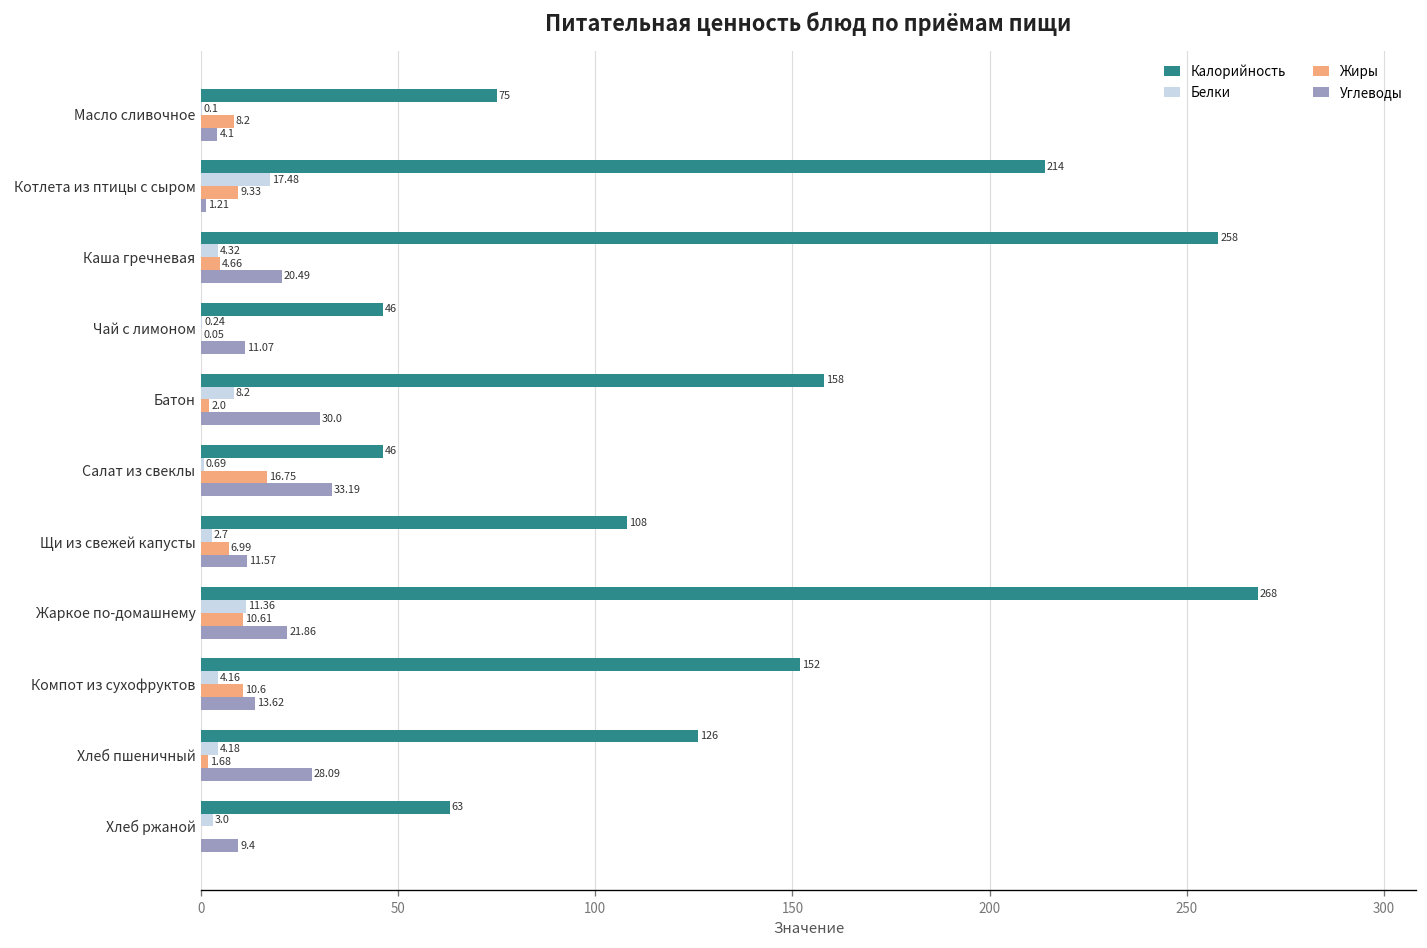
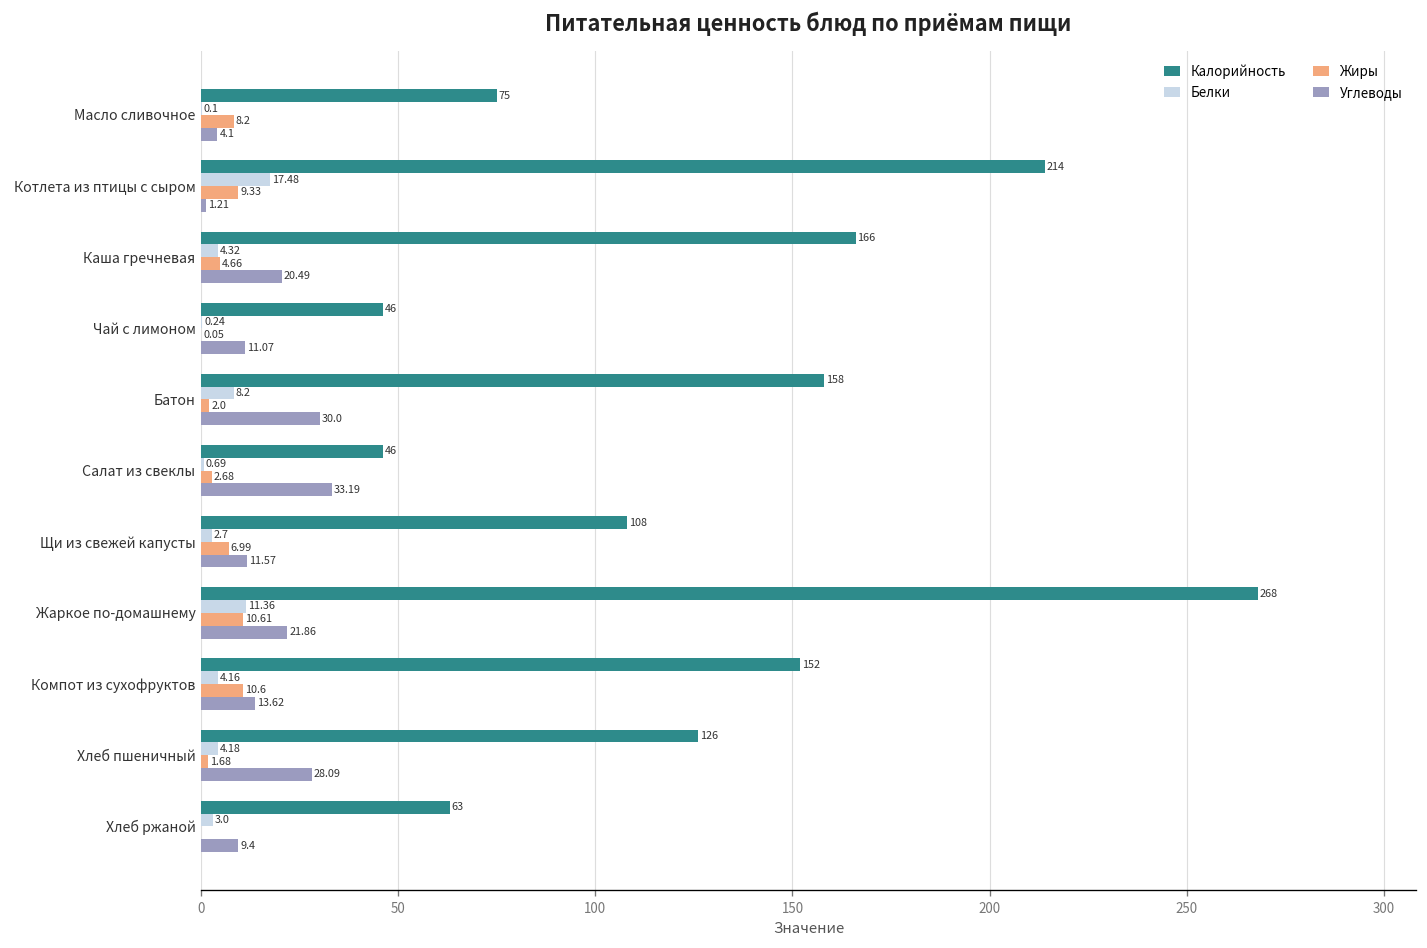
  {
    "Калорийность": {
      "Масло сливочное": 75,
      "Котлета из птицы с сыром": 214,
-     "Каша гречневая": 258,
+     "Каша гречневая": 166,
      "Чай с лимоном": 46,
      "Батон": 158,
      "Салат из свеклы": 46,
      "Щи из свежей капусты": 108,
      "Жаркое по-домашнему": 268,
      "Компот из сухофруктов": 152,
      "Хлеб пшеничный": 126,
      "Хлеб ржаной": 63
    },
    "Белки": {
      "Масло сливочное": 0.1,
      "Котлета из птицы с сыром": 17.48,
      "Каша гречневая": 4.32,
      "Чай с лимоном": 0.24,
      "Батон": 8.2,
      "Салат из свеклы": 0.69,
      "Щи из свежей капусты": 2.7,
      "Жаркое по-домашнему": 11.36,
      "Компот из сухофруктов": 4.16,
      "Хлеб пшеничный": 4.18,
      "Хлеб ржаной": 3.0
    },
    "Жиры": {
      "Масло сливочное": 8.2,
      "Котлета из птицы с сыром": 9.33,
      "Каша гречневая": 4.66,
      "Чай с лимоном": 0.05,
      "Батон": 2.0,
-     "Салат из свеклы": 16.75,
+     "Салат из свеклы": 2.68,
      "Щи из свежей капусты": 6.99,
      "Жаркое по-домашнему": 10.61,
      "Компот из сухофруктов": 10.6,
      "Хлеб пшеничный": 1.68
    },
    "Углеводы": {
      "Масло сливочное": 4.1,
      "Котлета из птицы с сыром": 1.21,
      "Каша гречневая": 20.49,
      "Чай с лимоном": 11.07,
      "Батон": 30.0,
      "Салат из свеклы": 33.19,
      "Щи из свежей капусты": 11.57,
      "Жаркое по-домашнему": 21.86,
      "Компот из сухофруктов": 13.62,
      "Хлеб пшеничный": 28.09,
      "Хлеб ржаной": 9.4
    }
  }
